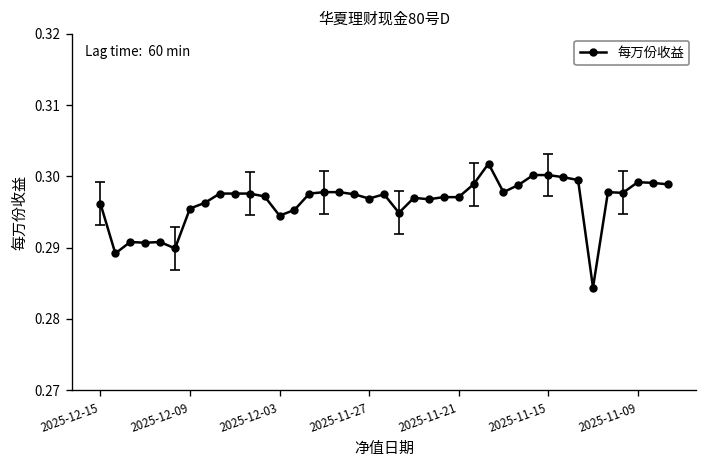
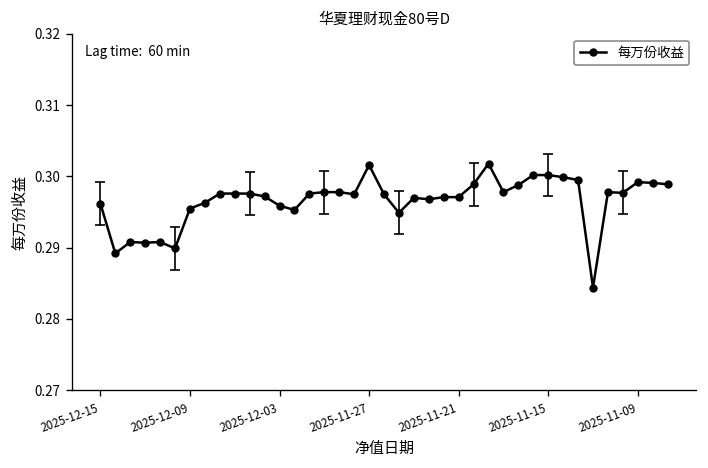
  {
    "每万份收益": {
      "2025-12-15": 0.296,
      "2025-12-09": 0.296,
-     "2025-12-03": 0.295,
-     "2025-11-27": 0.297,
+     "2025-12-03": 0.296,
+     "2025-11-27": 0.302,
      "2025-11-21": 0.297,
      "2025-11-15": 0.300,
      "2025-11-09": 0.299
    }
  }
